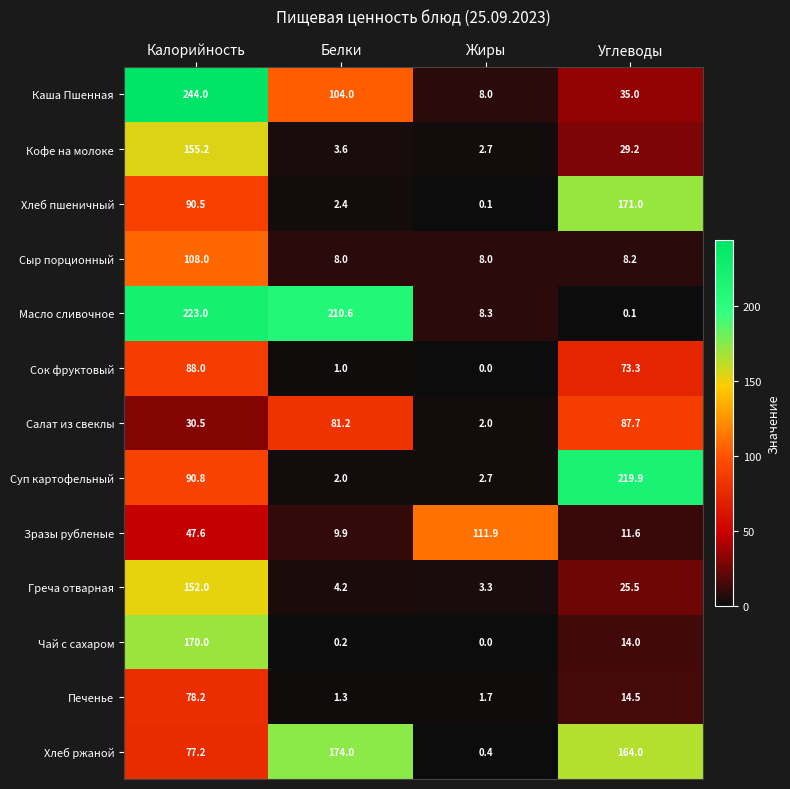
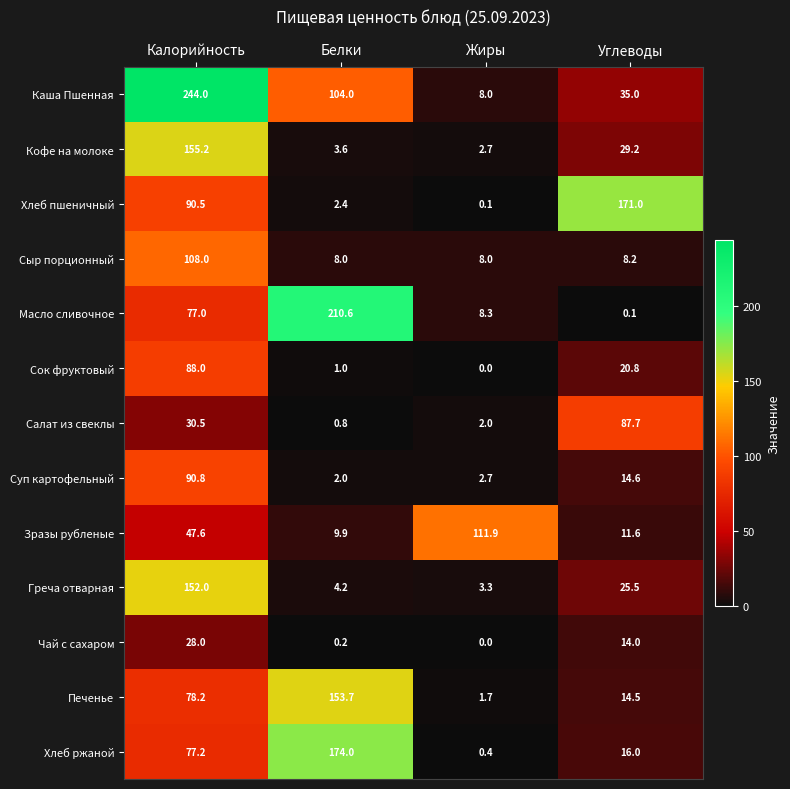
  {
    "Каша Пшенная": {
      "Калорийность": 244.0,
      "Белки": 104.0,
      "Жиры": 8.0,
      "Углеводы": 35.0
    },
    "Кофе на молоке": {
      "Калорийность": 155.2,
      "Белки": 3.6,
      "Жиры": 2.7,
      "Углеводы": 29.2
    },
    "Хлеб пшеничный": {
      "Калорийность": 90.5,
      "Белки": 2.4,
      "Жиры": 0.1,
      "Углеводы": 171.0
    },
    "Сыр порционный": {
      "Калорийность": 108.0,
      "Белки": 8.0,
      "Жиры": 8.0,
      "Углеводы": 8.2
    },
    "Масло сливочное": {
-     "Калорийность": 223.0,
+     "Калорийность": 77.0,
      "Белки": 210.6,
      "Жиры": 8.3,
      "Углеводы": 0.1
    },
    "Сок фруктовый": {
      "Калорийность": 88.0,
      "Белки": 1.0,
      "Жиры": 0.0,
-     "Углеводы": 73.3
+     "Углеводы": 20.8
    },
    "Салат из свеклы": {
      "Калорийность": 30.5,
-     "Белки": 81.2,
+     "Белки": 0.8,
      "Жиры": 2.0,
      "Углеводы": 87.7
    },
    "Суп картофельный": {
      "Калорийность": 90.8,
      "Белки": 2.0,
      "Жиры": 2.7,
-     "Углеводы": 219.9
+     "Углеводы": 14.6
    },
    "Зразы рубленые": {
      "Калорийность": 47.6,
      "Белки": 9.9,
      "Жиры": 111.9,
      "Углеводы": 11.6
    },
    "Греча отварная": {
      "Калорийность": 152.0,
      "Белки": 4.2,
      "Жиры": 3.3,
      "Углеводы": 25.5
    },
    "Чай с сахаром": {
-     "Калорийность": 170.0,
+     "Калорийность": 28.0,
      "Белки": 0.2,
      "Жиры": 0.0,
      "Углеводы": 14.0
    },
    "Печенье": {
      "Калорийность": 78.2,
-     "Белки": 1.3,
+     "Белки": 153.7,
      "Жиры": 1.7,
      "Углеводы": 14.5
    },
    "Хлеб ржаной": {
      "Калорийность": 77.2,
      "Белки": 174.0,
      "Жиры": 0.4,
-     "Углеводы": 164.0
+     "Углеводы": 16.0
    }
  }
